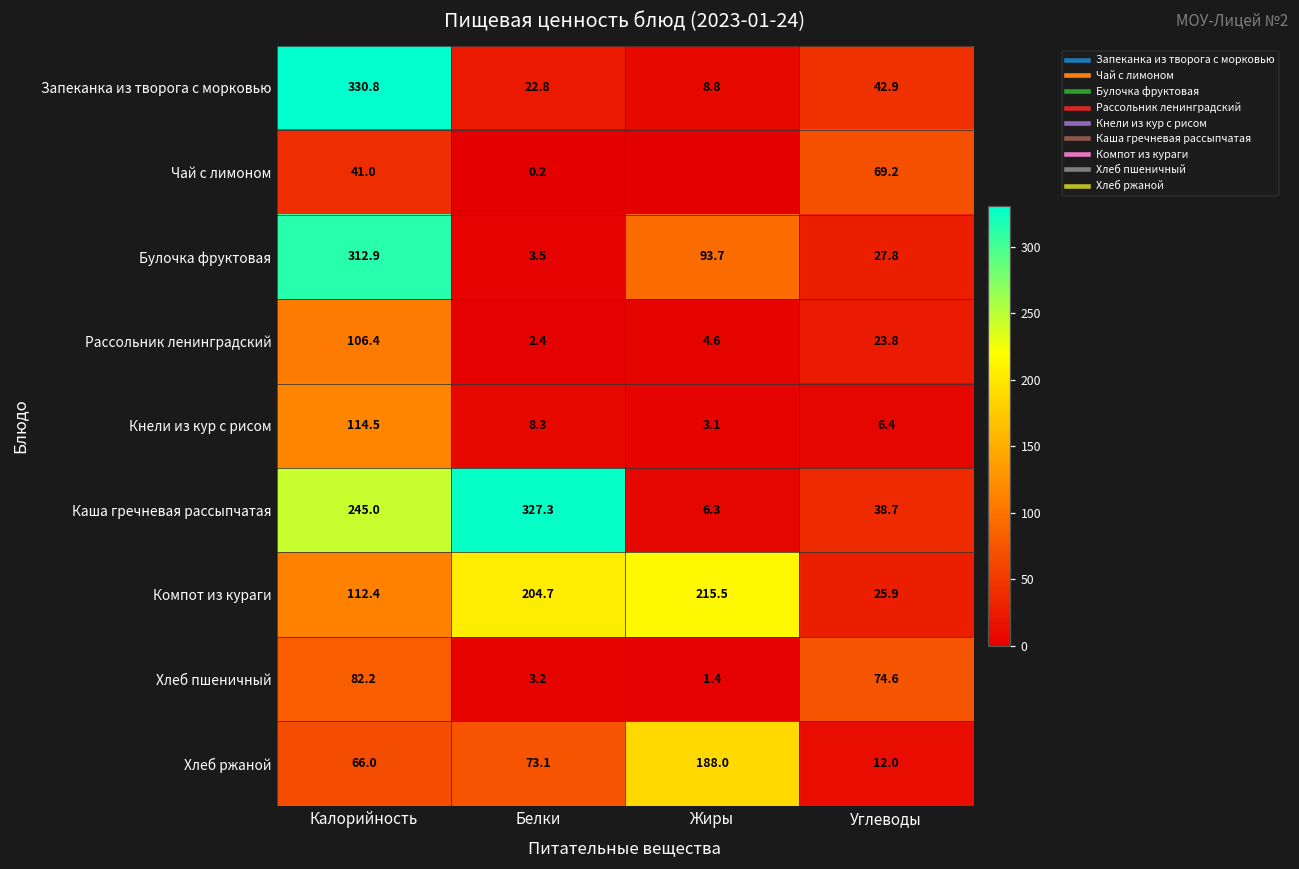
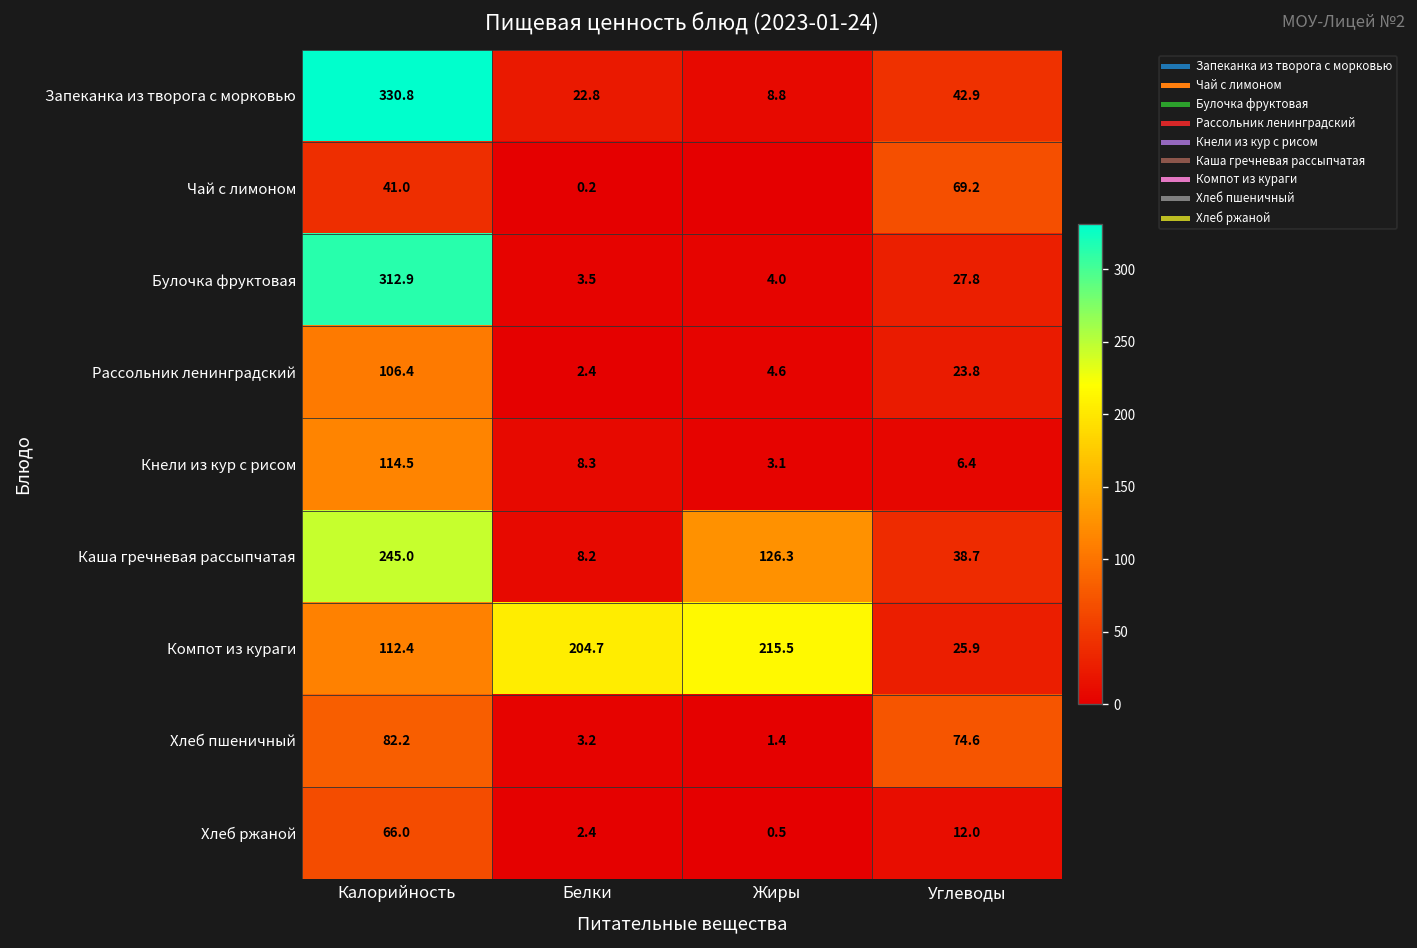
  {
    "Запеканка из творога с морковью": {
      "Калорийность": 330.8,
      "Белки": 22.8,
      "Жиры": 8.8,
      "Углеводы": 42.9
    },
    "Чай с лимоном": {
      "Калорийность": 41.0,
      "Белки": 0.2,
      "Углеводы": 69.2
    },
    "Булочка фруктовая": {
      "Калорийность": 312.9,
      "Белки": 3.5,
-     "Жиры": 93.7,
+     "Жиры": 4.0,
      "Углеводы": 27.8
    },
    "Рассольник ленинградский": {
      "Калорийность": 106.4,
      "Белки": 2.4,
      "Жиры": 4.6,
      "Углеводы": 23.8
    },
    "Кнели из кур с рисом": {
      "Калорийность": 114.5,
      "Белки": 8.3,
      "Жиры": 3.1,
      "Углеводы": 6.4
    },
    "Каша гречневая рассыпчатая": {
      "Калорийность": 245.0,
-     "Белки": 327.3,
-     "Жиры": 6.3,
+     "Белки": 8.2,
+     "Жиры": 126.3,
      "Углеводы": 38.7
    },
    "Компот из кураги": {
      "Калорийность": 112.4,
      "Белки": 204.7,
      "Жиры": 215.5,
      "Углеводы": 25.9
    },
    "Хлеб пшеничный": {
      "Калорийность": 82.2,
      "Белки": 3.2,
      "Жиры": 1.4,
      "Углеводы": 74.6
    },
    "Хлеб ржаной": {
      "Калорийность": 66.0,
-     "Белки": 73.1,
-     "Жиры": 188.0,
+     "Белки": 2.4,
+     "Жиры": 0.5,
      "Углеводы": 12.0
    }
  }
